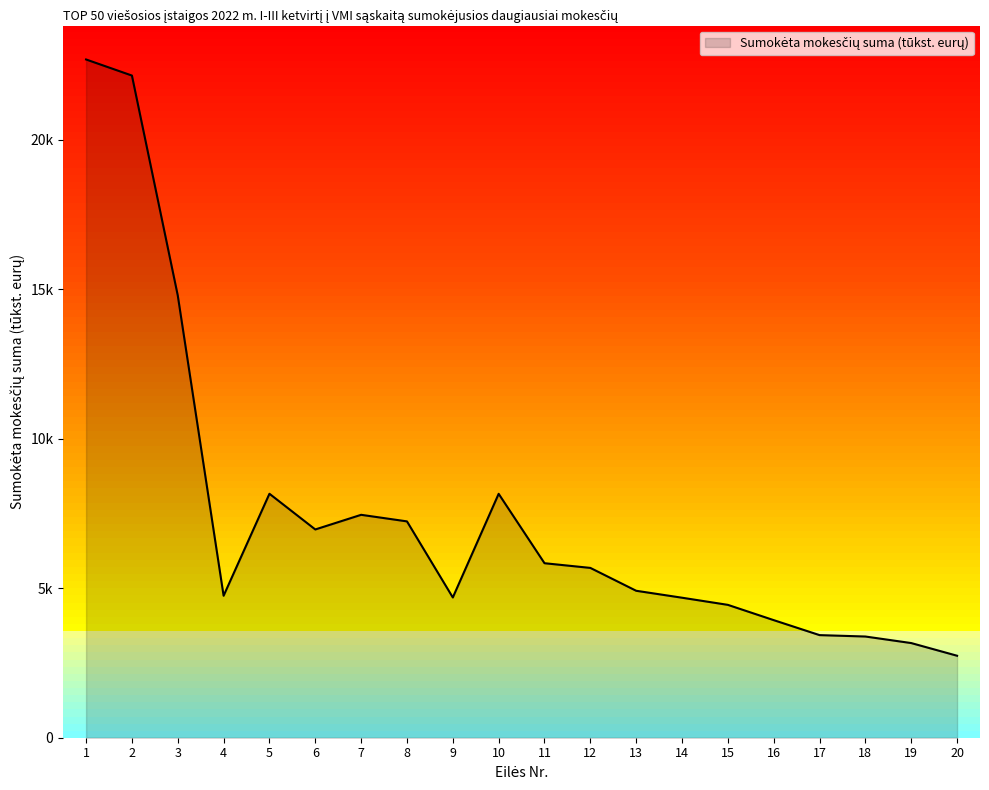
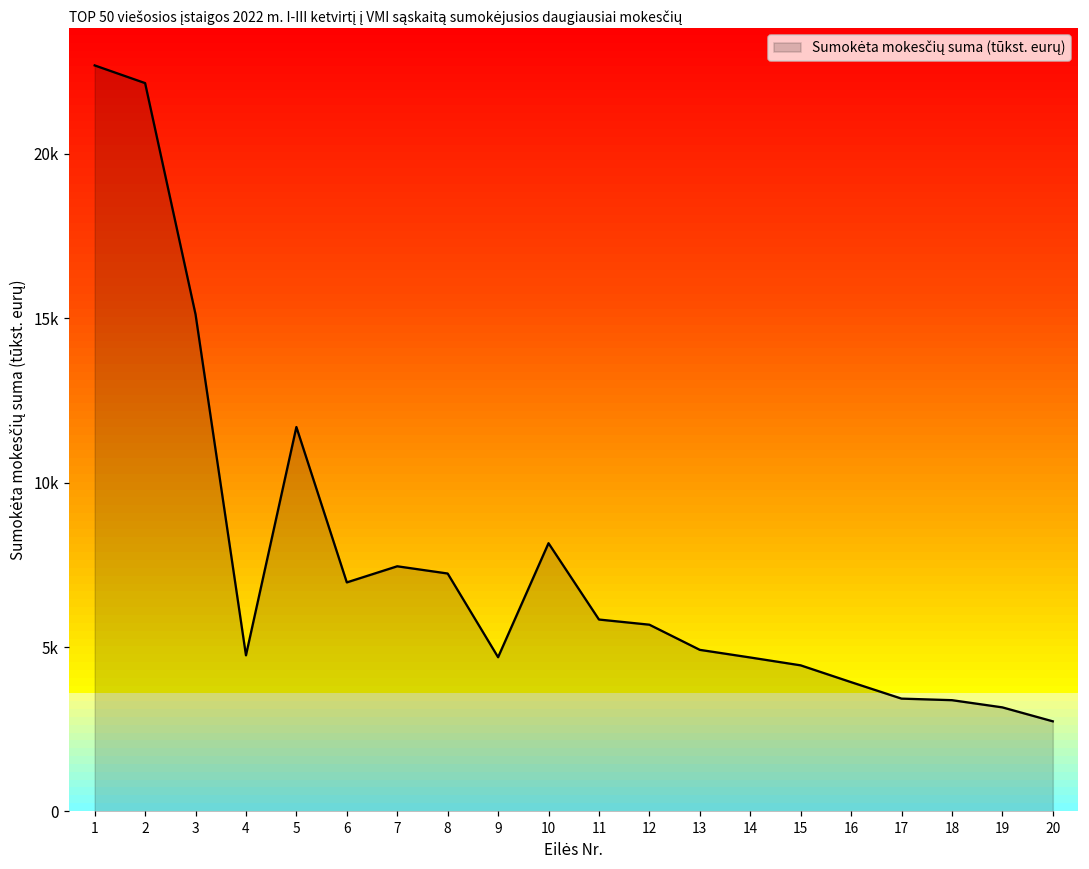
  {
    "1": 22700,
    "2": 22100,
-   "3": 14800,
+   "3": 15100,
    "4": 4700,
-   "5": 8200,
+   "5": 11700,
    "6": 7000,
    "7": 7500,
    "8": 7200,
    "9": 4700,
    "10": 8200,
    "11": 5800,
    "12": 5700,
    "13": 4900,
    "14": 4700,
    "15": 4400,
    "16": 3900,
    "17": 3400,
    "18": 3400,
    "19": 3200,
    "20": 2700
  }
